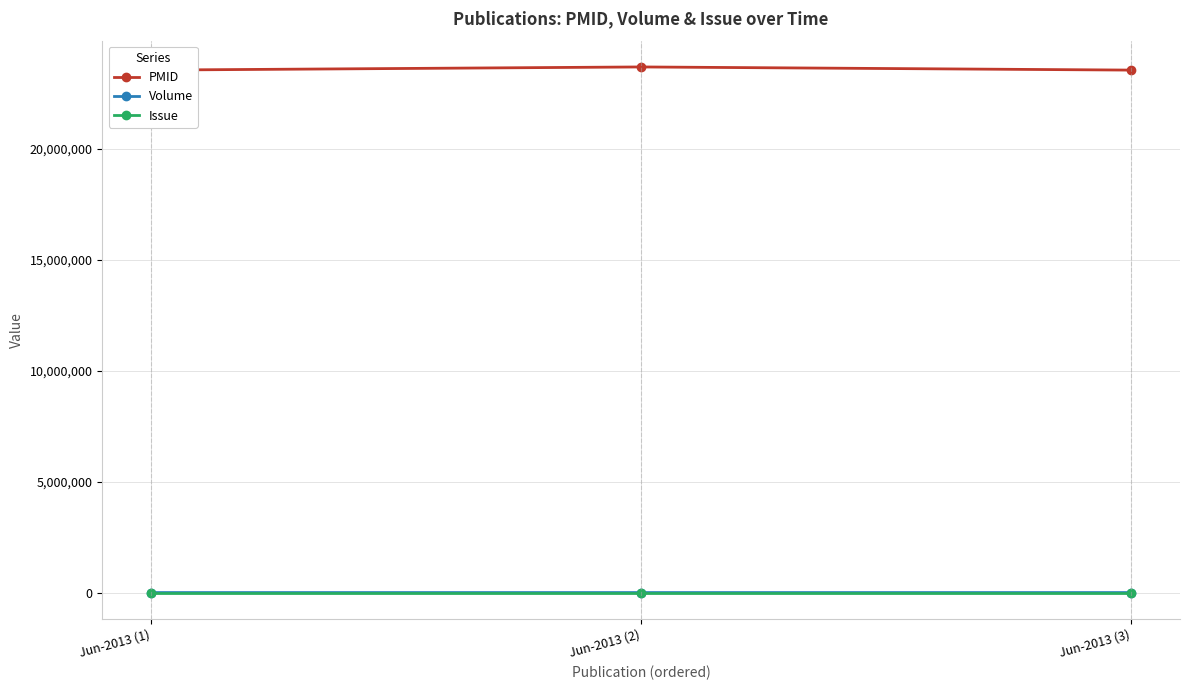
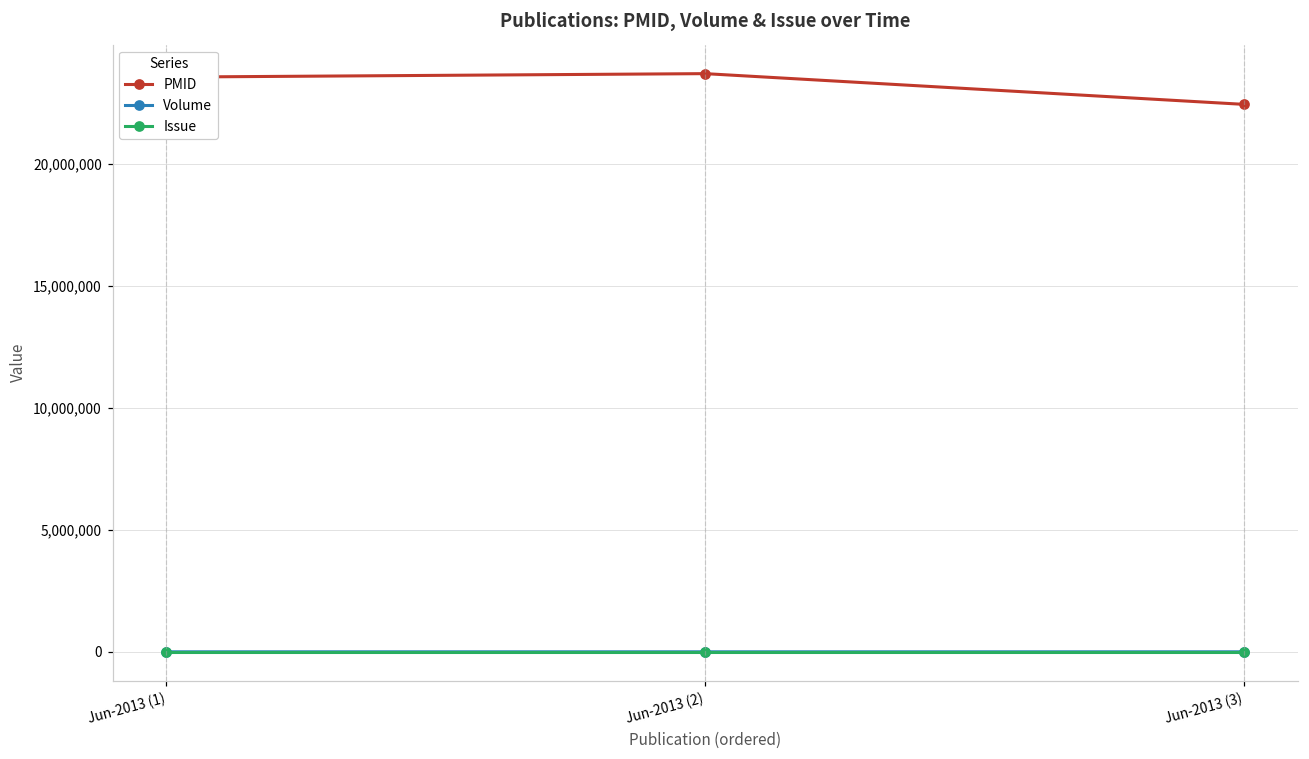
  {
    "PMID": {
      "Jun-2013 (2)": "23,700,000",
-     "Jun-2013 (3)": "23,500,000"
+     "Jun-2013 (3)": "22,400,000"
    },
    "Issue": {
      "Jun-2013 (1)": "0",
      "Jun-2013 (2)": "0",
      "Jun-2013 (3)": "0"
    }
  }
